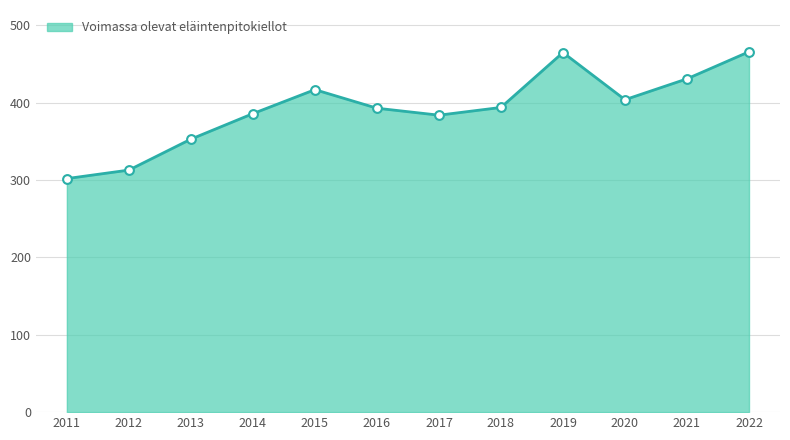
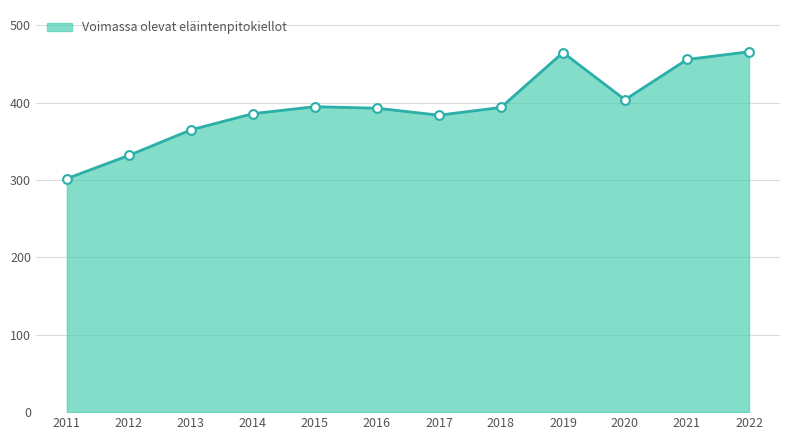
  {
    "2011": 300,
-   "2012": 310,
-   "2013": 350,
+   "2012": 330,
+   "2013": 370,
    "2014": 390,
-   "2015": 420,
+   "2015": 400,
    "2016": 390,
    "2017": 380,
    "2018": 390,
    "2019": 470,
    "2020": 400,
-   "2021": 430,
+   "2021": 460,
    "2022": 470
  }
